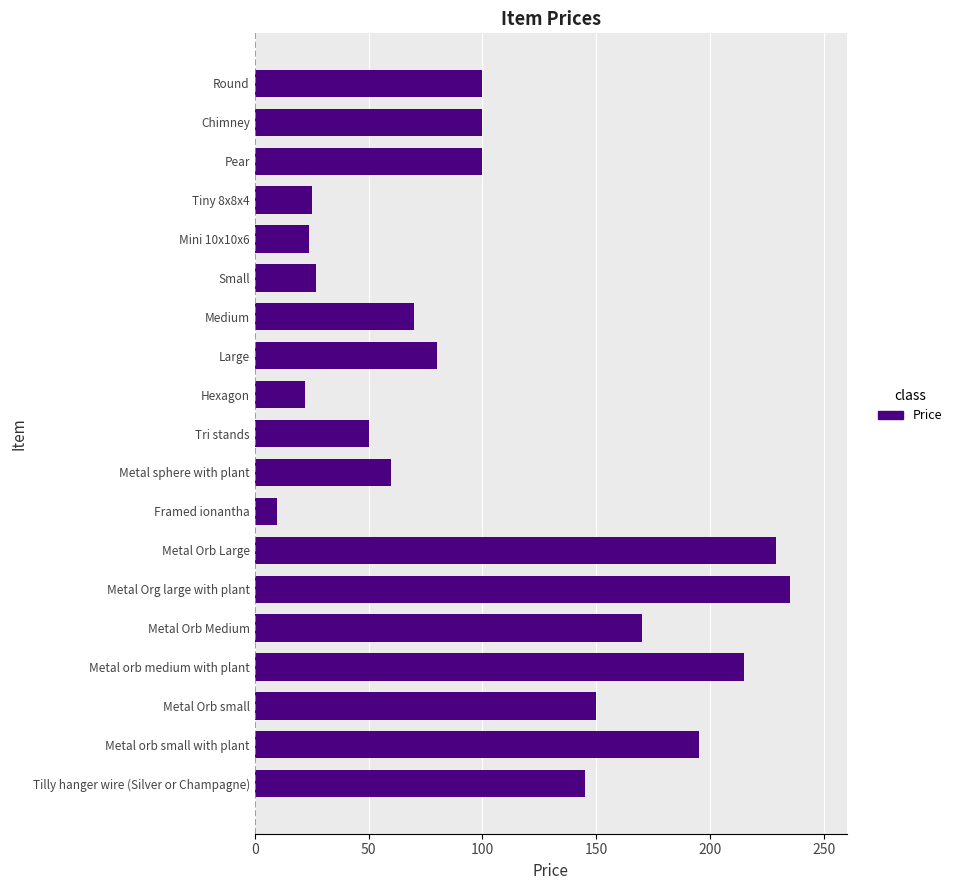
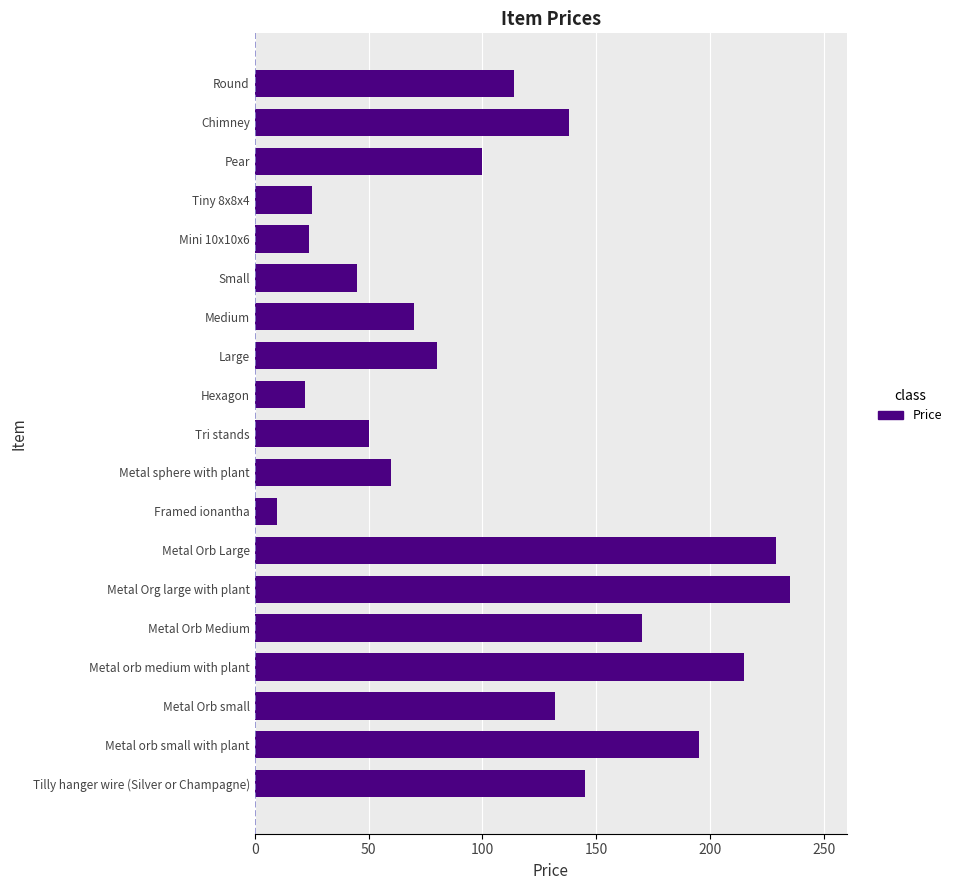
  {
-   "Round": 100,
-   "Chimney": 100,
+   "Round": 114,
+   "Chimney": 138,
    "Pear": 100,
    "Tiny 8x8x4": 25,
    "Mini 10x10x6": 24,
-   "Small": 27,
+   "Small": 45,
    "Medium": 70,
    "Large": 80,
    "Hexagon": 22,
    "Tri stands": 50,
    "Metal sphere with plant": 60,
    "Framed ionantha": 10,
    "Metal Orb Large": 229,
    "Metal Org large with plant": 235,
    "Metal Orb Medium": 170,
    "Metal orb medium with plant": 215,
-   "Metal Orb small": 150,
+   "Metal Orb small": 132,
    "Metal orb small with plant": 195,
    "Tilly hanger wire (Silver or Champagne)": 145
  }
